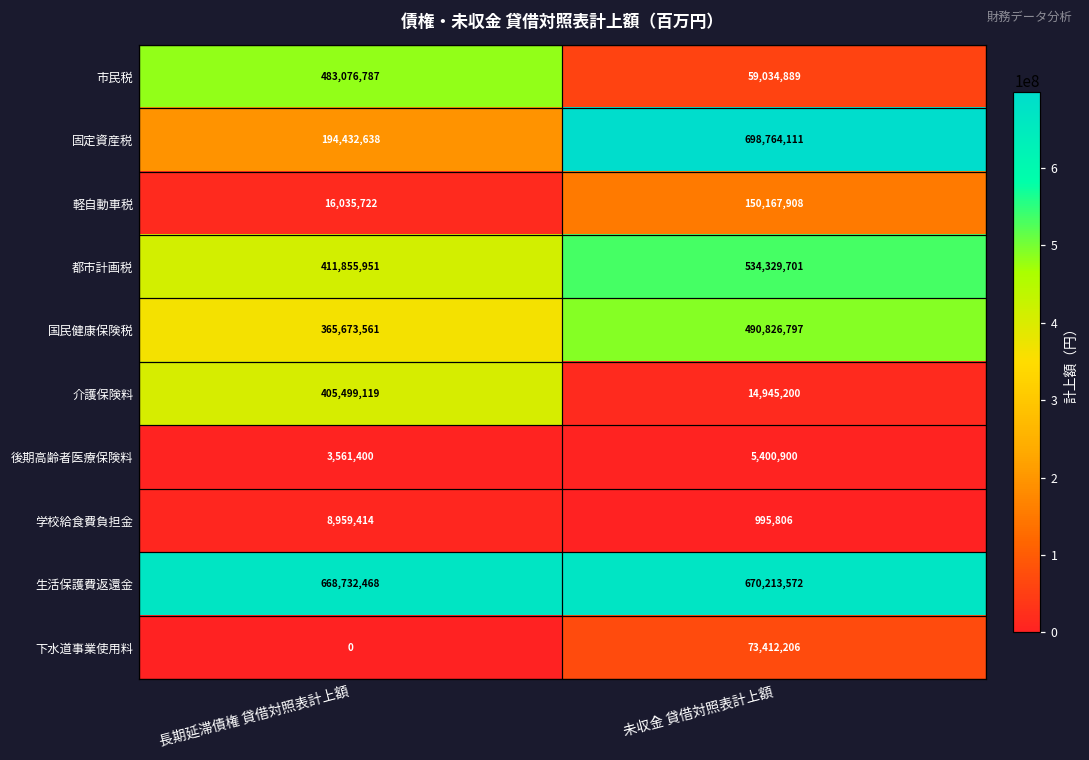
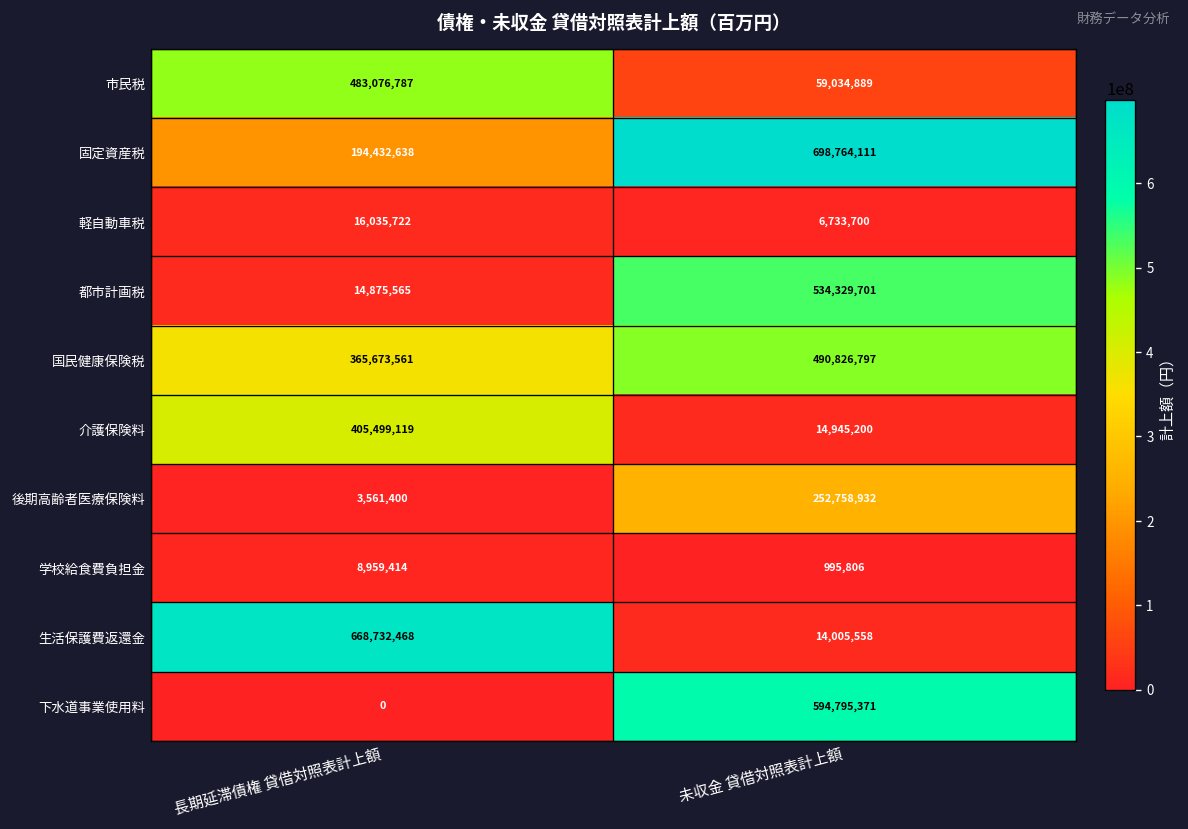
  {
    "市民税": {
      "長期延滞債権 貸借対照表計上額": "483,076,787",
      "未収金 貸借対照表計上額": "59,034,889"
    },
    "固定資産税": {
      "長期延滞債権 貸借対照表計上額": "194,432,638",
      "未収金 貸借対照表計上額": "698,764,111"
    },
    "軽自動車税": {
      "長期延滞債権 貸借対照表計上額": "16,035,722",
-     "未収金 貸借対照表計上額": "150,167,908"
+     "未収金 貸借対照表計上額": "6,733,700"
    },
    "都市計画税": {
-     "長期延滞債権 貸借対照表計上額": "411,855,951",
+     "長期延滞債権 貸借対照表計上額": "14,875,565",
      "未収金 貸借対照表計上額": "534,329,701"
    },
    "国民健康保険税": {
      "長期延滞債権 貸借対照表計上額": "365,673,561",
      "未収金 貸借対照表計上額": "490,826,797"
    },
    "介護保険料": {
      "長期延滞債権 貸借対照表計上額": "405,499,119",
      "未収金 貸借対照表計上額": "14,945,200"
    },
    "後期高齢者医療保険料": {
      "長期延滞債権 貸借対照表計上額": "3,561,400",
-     "未収金 貸借対照表計上額": "5,400,900"
+     "未収金 貸借対照表計上額": "252,758,932"
    },
    "学校給食費負担金": {
      "長期延滞債権 貸借対照表計上額": "8,959,414",
      "未収金 貸借対照表計上額": "995,806"
    },
    "生活保護費返還金": {
      "長期延滞債権 貸借対照表計上額": "668,732,468",
-     "未収金 貸借対照表計上額": "670,213,572"
+     "未収金 貸借対照表計上額": "14,005,558"
    },
    "下水道事業使用料": {
      "長期延滞債権 貸借対照表計上額": "0",
-     "未収金 貸借対照表計上額": "73,412,206"
+     "未収金 貸借対照表計上額": "594,795,371"
    }
  }
